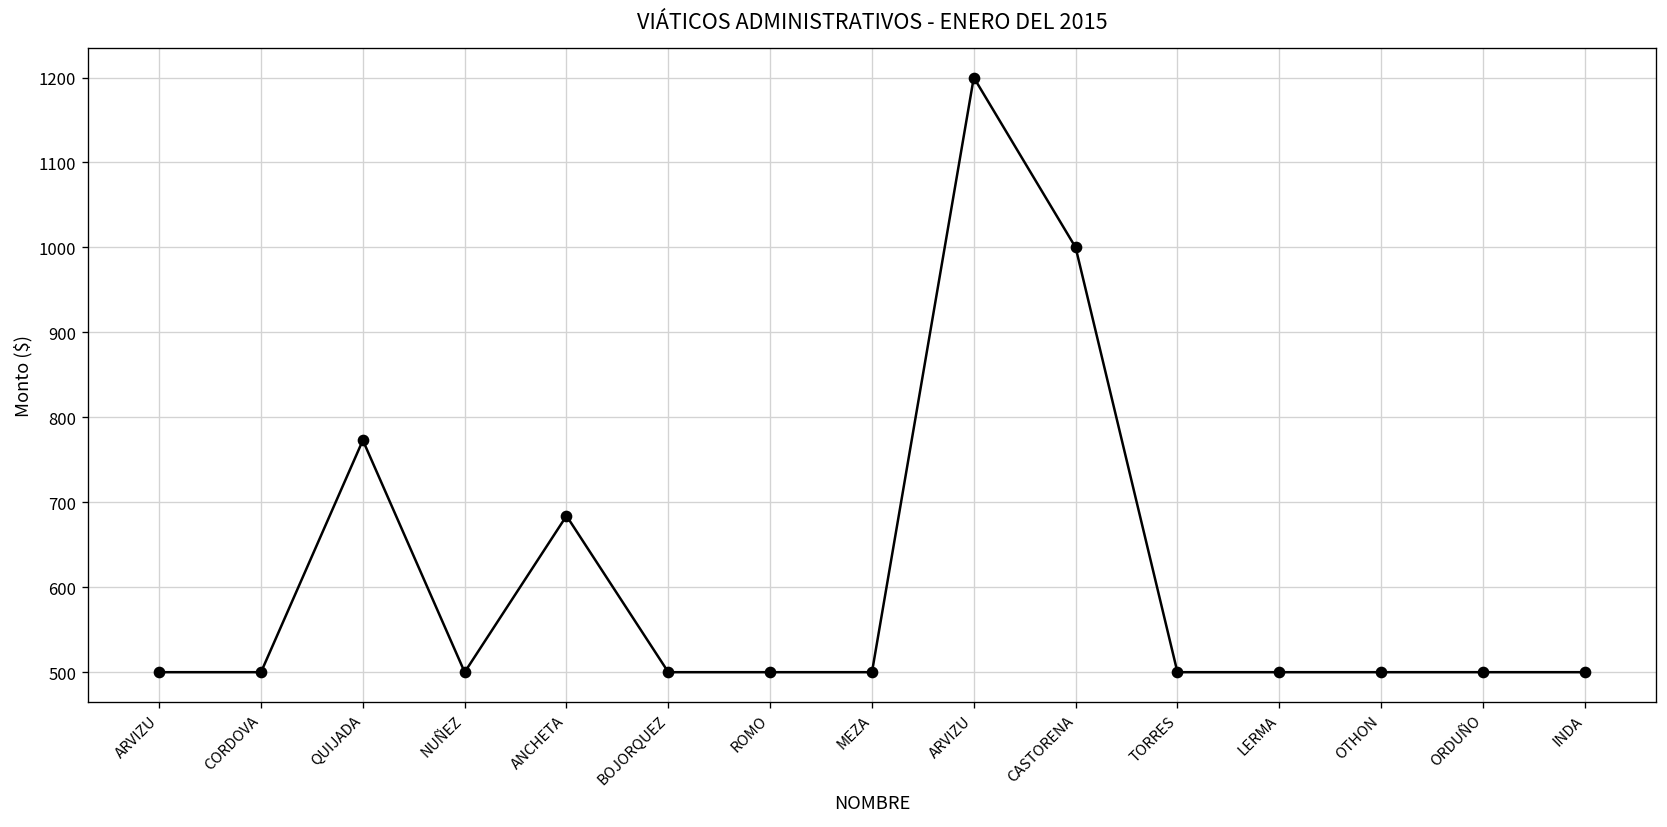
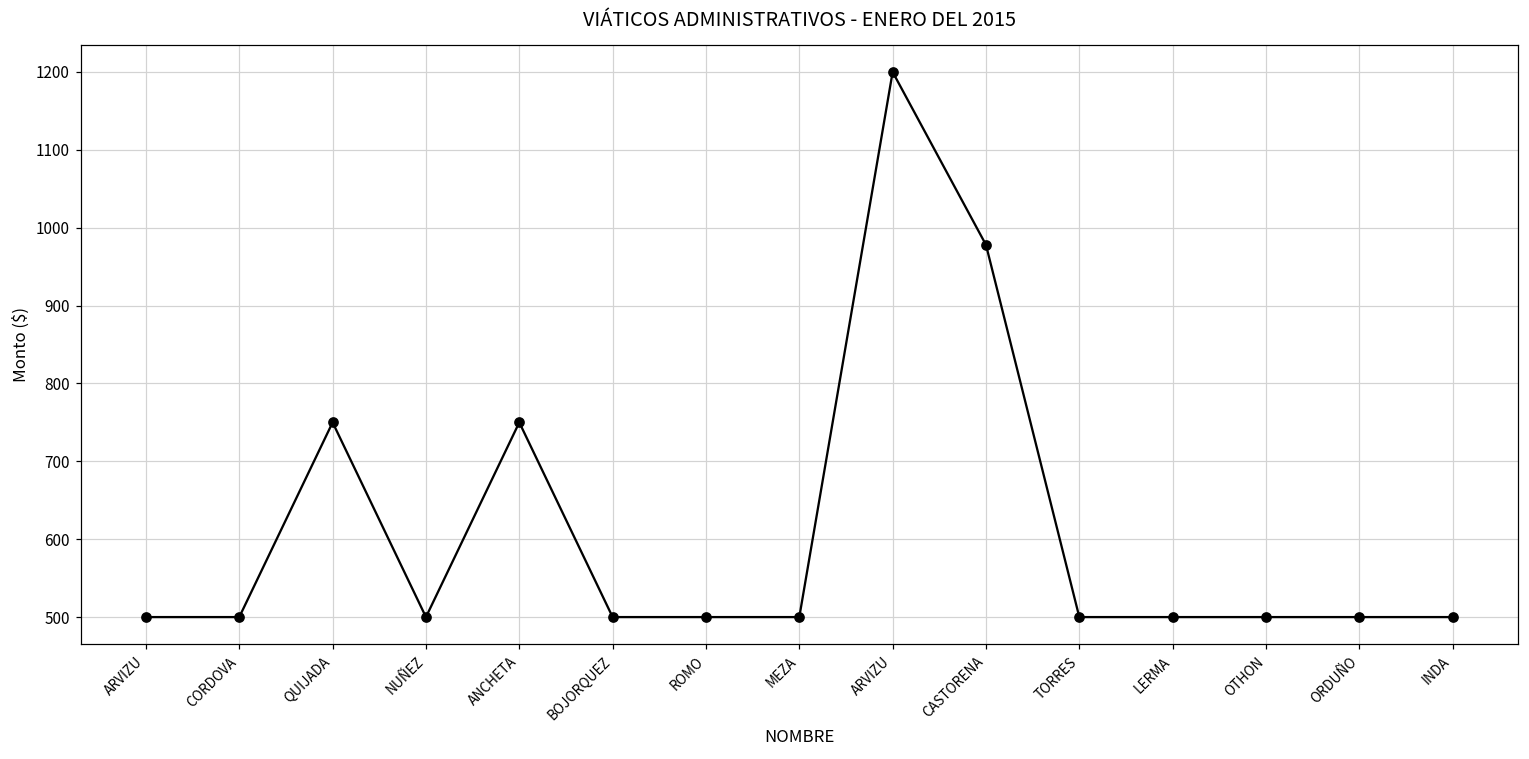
  {
    "CORDOVA": 500,
-   "QUIJADA": 770,
+   "QUIJADA": 750,
    "NUÑEZ": 500,
-   "ANCHETA": 680,
+   "ANCHETA": 750,
    "BOJORQUEZ": 500,
    "ROMO": 500,
    "MEZA": 500,
-   "CASTORENA": 1000,
+   "CASTORENA": 980,
    "TORRES": 500,
    "LERMA": 500,
    "OTHON": 500,
    "ORDUÑO": 500,
    "INDA": 500
  }
